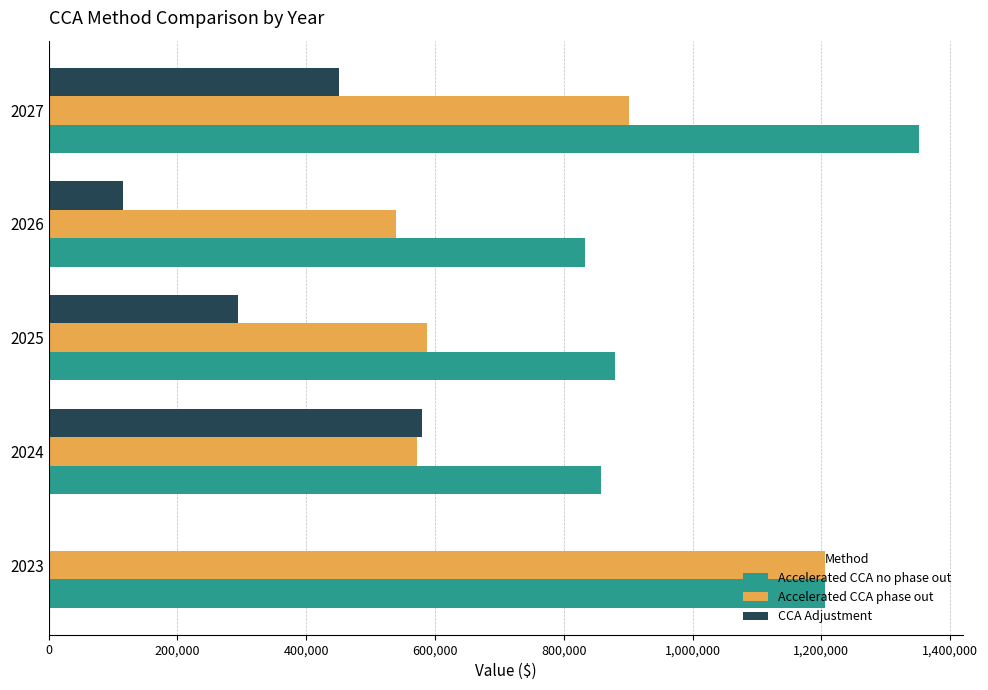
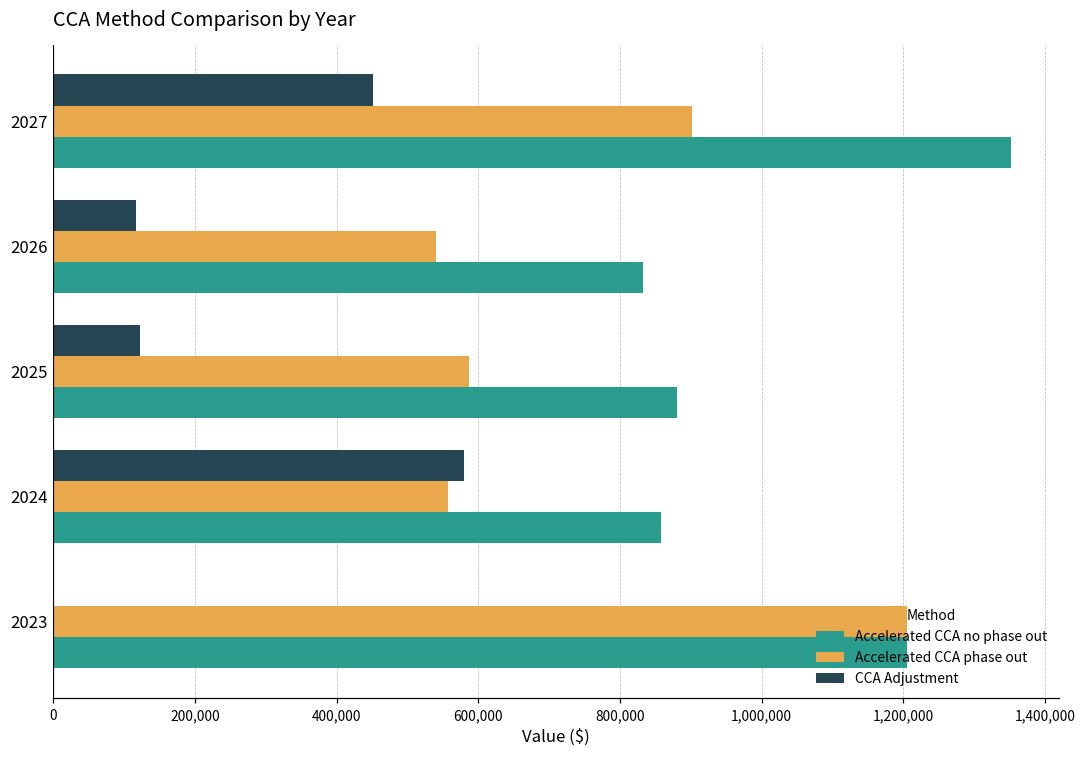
  {
    "Accelerated CCA no phase out": {
      "2027": "1,350,000",
      "2026": "830,000",
      "2025": "880,000",
      "2024": "860,000",
      "2023": "1,210,000"
    },
    "Accelerated CCA phase out": {
      "2027": "900,000",
      "2026": "540,000",
      "2025": "590,000",
-     "2024": "570,000",
+     "2024": "560,000",
      "2023": "1,210,000"
    },
    "CCA Adjustment": {
      "2027": "450,000",
      "2026": "120,000",
-     "2025": "290,000",
+     "2025": "120,000",
      "2024": "580,000",
      "2023": "0"
    }
  }
